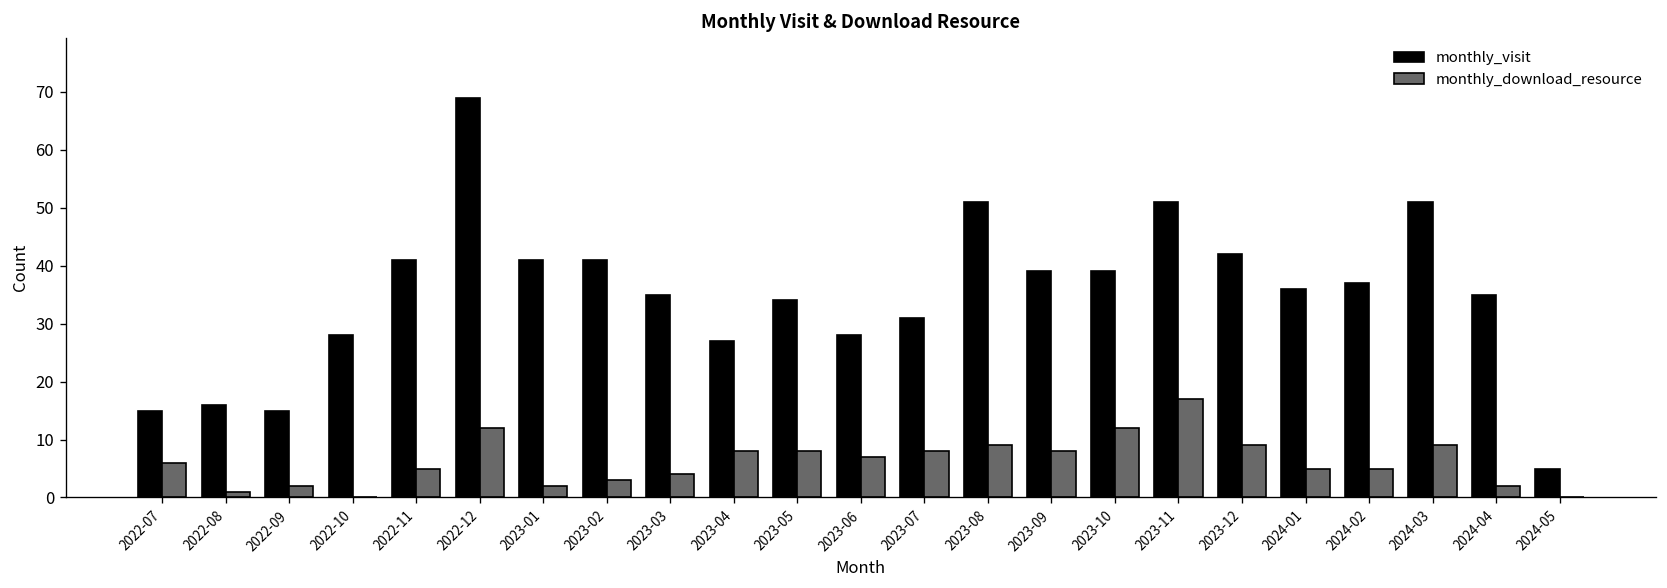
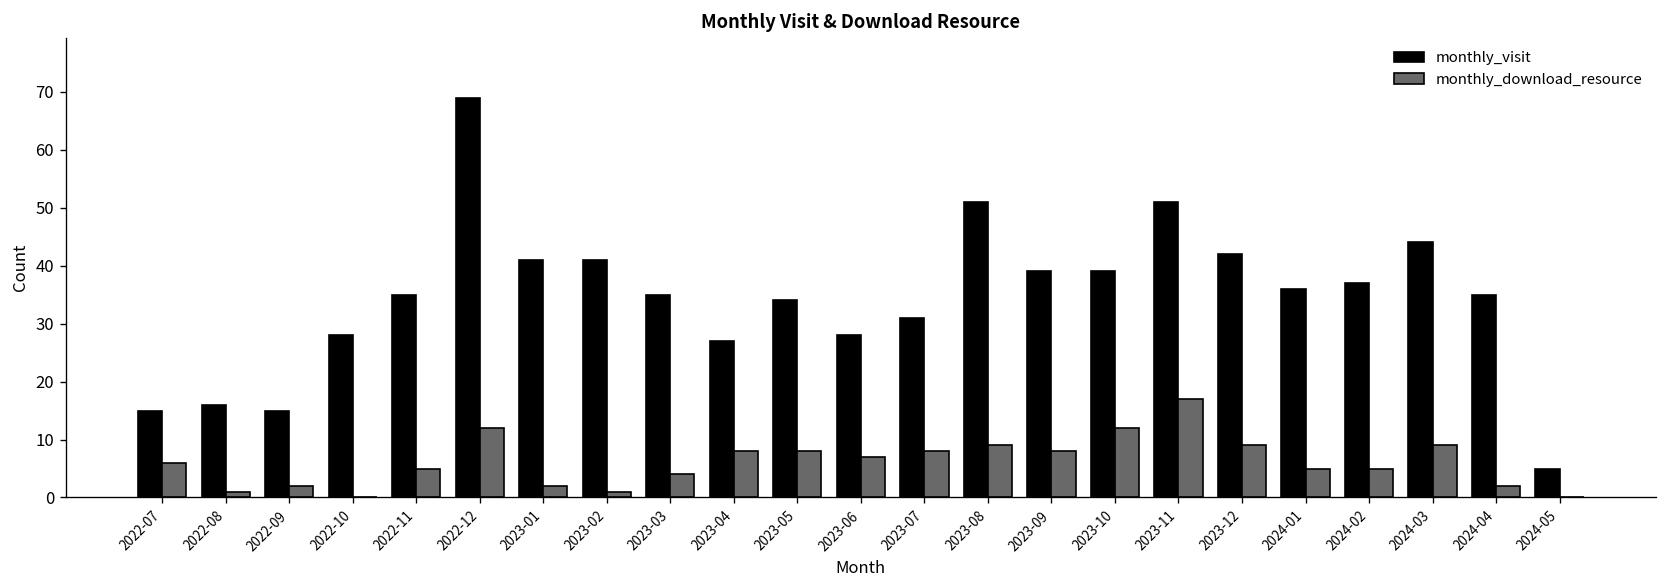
  {
    "monthly_visit": {
      "2022-07": 15,
      "2022-08": 16,
      "2022-09": 15,
      "2022-10": 28,
-     "2022-11": 41,
+     "2022-11": 35,
      "2022-12": 69,
      "2023-01": 41,
      "2023-02": 41,
      "2023-03": 35,
      "2023-04": 27,
      "2023-05": 34,
      "2023-06": 28,
      "2023-07": 31,
      "2023-08": 51,
      "2023-09": 39,
      "2023-10": 39,
      "2023-11": 51,
      "2023-12": 42,
      "2024-01": 36,
      "2024-02": 37,
-     "2024-03": 51,
+     "2024-03": 44,
      "2024-04": 35,
      "2024-05": 5
    },
    "monthly_download_resource": {
      "2022-07": 6,
      "2022-08": 1,
      "2022-09": 2,
      "2022-10": 0,
      "2022-11": 5,
      "2022-12": 12,
      "2023-01": 2,
-     "2023-02": 3,
+     "2023-02": 1,
      "2023-03": 4,
      "2023-04": 8,
      "2023-05": 8,
      "2023-06": 7,
      "2023-07": 8,
      "2023-08": 9,
      "2023-09": 8,
      "2023-10": 12,
      "2023-11": 17,
      "2023-12": 9,
      "2024-01": 5,
      "2024-02": 5,
      "2024-03": 9,
      "2024-04": 2,
      "2024-05": 0
    }
  }
